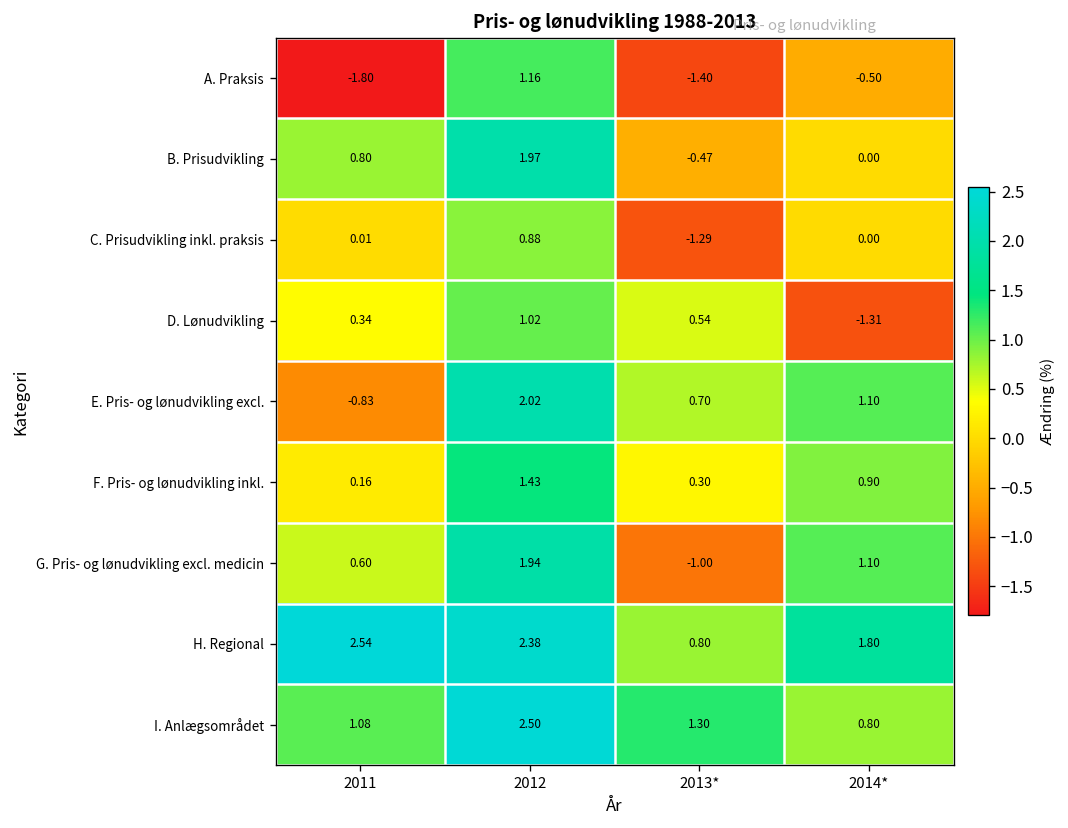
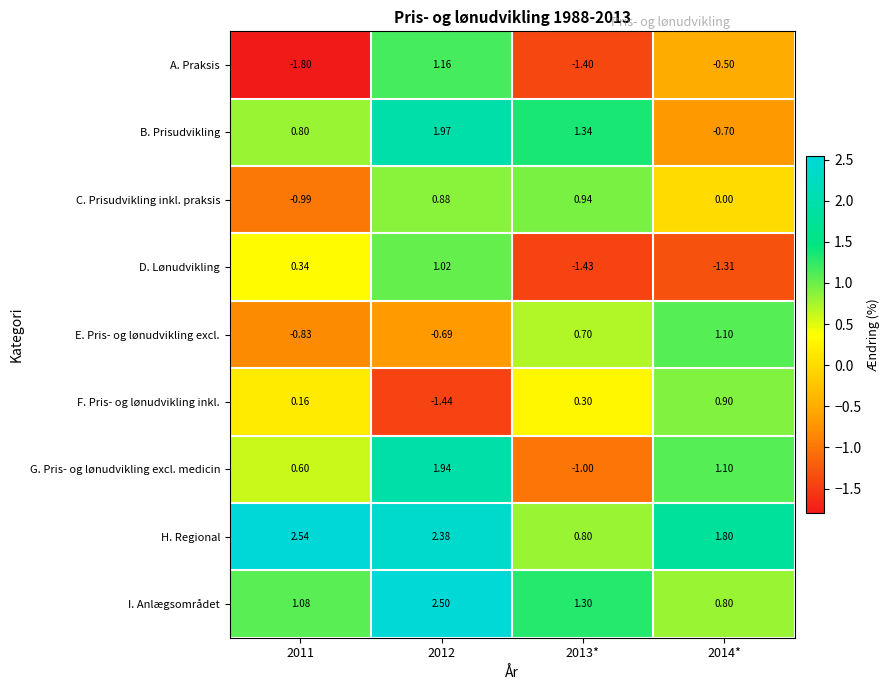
  {
    "A. Praksis": {
      "2011": -1.80,
      "2012": 1.16,
      "2013*": -1.40,
      "2014*": -0.50
    },
    "B. Prisudvikling": {
      "2011": 0.80,
      "2012": 1.97,
-     "2013*": -0.47,
-     "2014*": 0.00
+     "2013*": 1.34,
+     "2014*": -0.70
    },
    "C. Prisudvikling inkl. praksis": {
-     "2011": 0.01,
+     "2011": -0.99,
      "2012": 0.88,
-     "2013*": -1.29,
+     "2013*": 0.94,
      "2014*": 0.00
    },
    "D. Lønudvikling": {
      "2011": 0.34,
      "2012": 1.02,
-     "2013*": 0.54,
+     "2013*": -1.43,
      "2014*": -1.31
    },
    "E. Pris- og lønudvikling excl.": {
      "2011": -0.83,
-     "2012": 2.02,
+     "2012": -0.69,
      "2013*": 0.70,
      "2014*": 1.10
    },
    "F. Pris- og lønudvikling inkl.": {
      "2011": 0.16,
-     "2012": 1.43,
+     "2012": -1.44,
      "2013*": 0.30,
      "2014*": 0.90
    },
    "G. Pris- og lønudvikling excl. medicin": {
      "2011": 0.60,
      "2012": 1.94,
      "2013*": -1.00,
      "2014*": 1.10
    },
    "H. Regional": {
      "2011": 2.54,
      "2012": 2.38,
      "2013*": 0.80,
      "2014*": 1.80
    },
    "I. Anlægsområdet": {
      "2011": 1.08,
      "2012": 2.50,
      "2013*": 1.30,
      "2014*": 0.80
    }
  }
